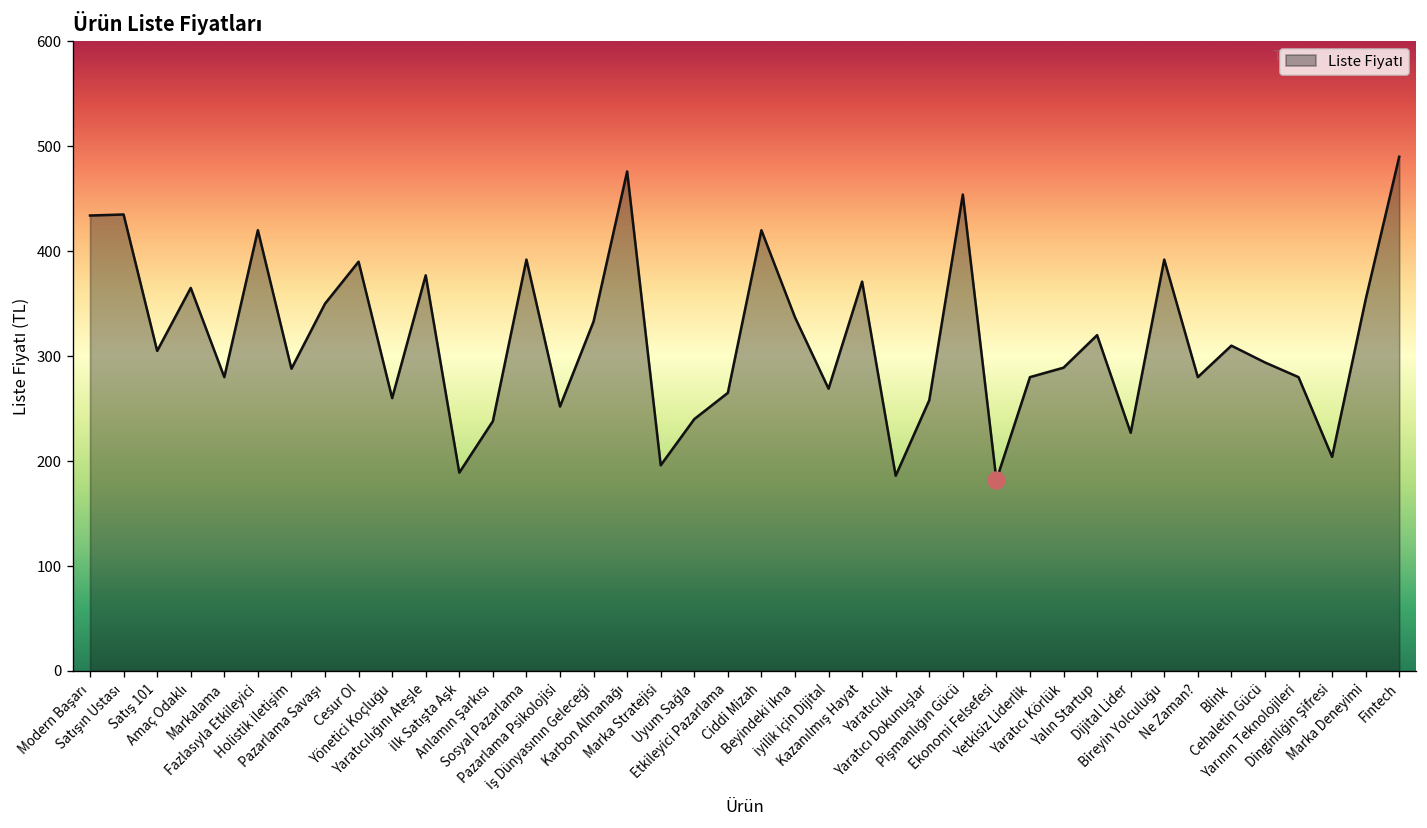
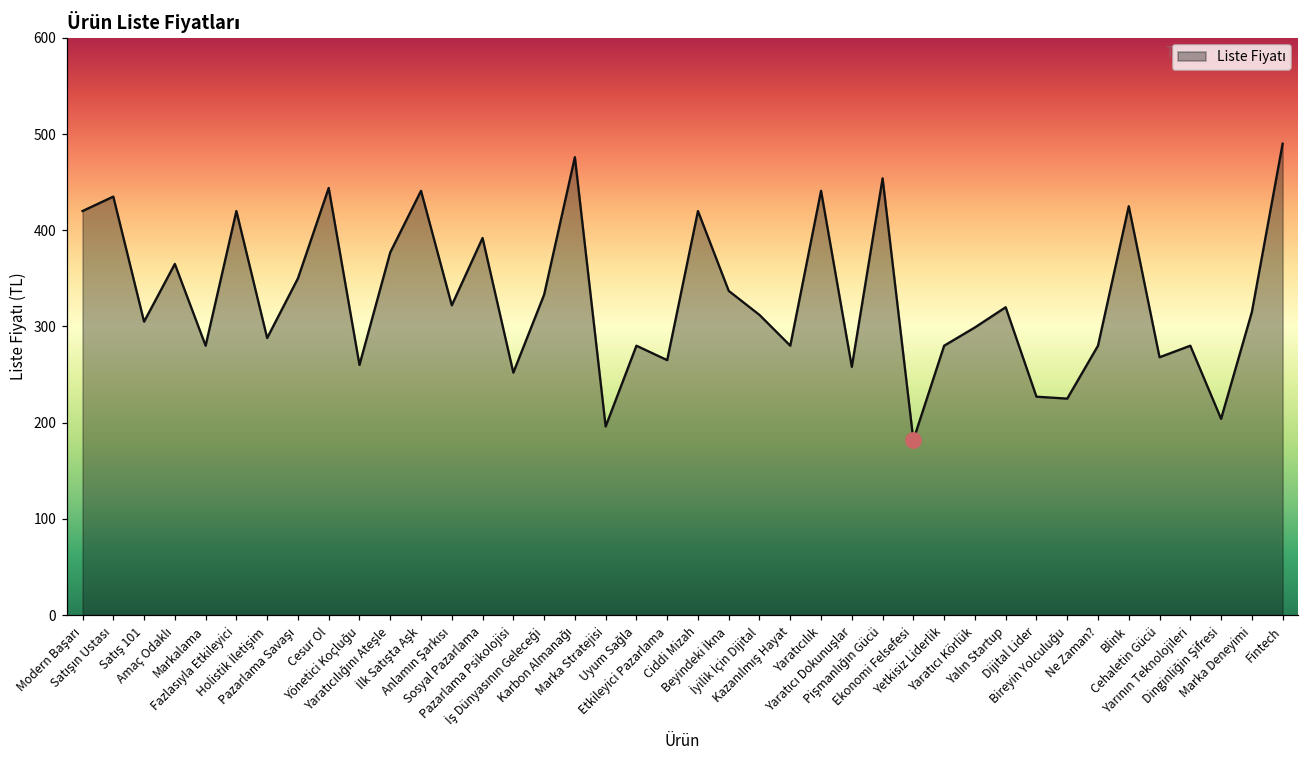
  {
    "Liste Fiyatı": {
-     "Modern Başarı": 430,
+     "Modern Başarı": 420,
      "Satışın Ustası": 440,
      "Satış 101": 310,
      "Amaç Odaklı": 370,
      "Markalama": 280,
      "Fazlasıyla Etkileyici": 420,
      "Holistik İletişim": 290,
      "Pazarlama Savaşı": 350,
-     "Cesur Ol": 390,
+     "Cesur Ol": 440,
      "Yönetici Koçluğu": 260,
      "Yaratıcılığını Ateşle": 380,
-     "İlk Satışta Aşk": 190,
-     "Anlamın Şarkısı": 240,
+     "İlk Satışta Aşk": 440,
+     "Anlamın Şarkısı": 320,
      "Sosyal Pazarlama": 390,
      "Pazarlama Psikolojisi": 250,
      "İş Dünyasının Geleceği": 330,
      "Karbon Almanağı": 480,
      "Marka Stratejisi": 200,
-     "Uyum Sağla": 240,
+     "Uyum Sağla": 280,
      "Etkileyici Pazarlama": 270,
      "Ciddi Mizah": 420,
      "Beyindeki İkna": 340,
-     "İyilik İçin Dijital": 270,
-     "Kazanılmış Hayat": 370,
-     "Yaratıcılık": 190,
+     "İyilik İçin Dijital": 310,
+     "Kazanılmış Hayat": 280,
+     "Yaratıcılık": 440,
      "Yaratıcı Dokunuşlar": 260,
      "Pişmanlığın Gücü": 450,
      "Yetkisiz Liderlik": 280,
-     "Yaratıcı Körlük": 290,
+     "Yaratıcı Körlük": 300,
      "Yalın Startup": 320,
      "Dijital Lider": 230,
-     "Bireyin Yolculuğu": 390,
+     "Bireyin Yolculuğu": 230,
      "Ne Zaman?": 280,
-     "Blink": 310,
-     "Cehaletin Gücü": 290,
+     "Blink": 430,
+     "Cehaletin Gücü": 270,
      "Yarının Teknolojileri": 280,
      "Dinginliğin Şifresi": 200,
-     "Marka Deneyimi": 350,
+     "Marka Deneyimi": 320,
      "Fintech": 490
    }
  }
